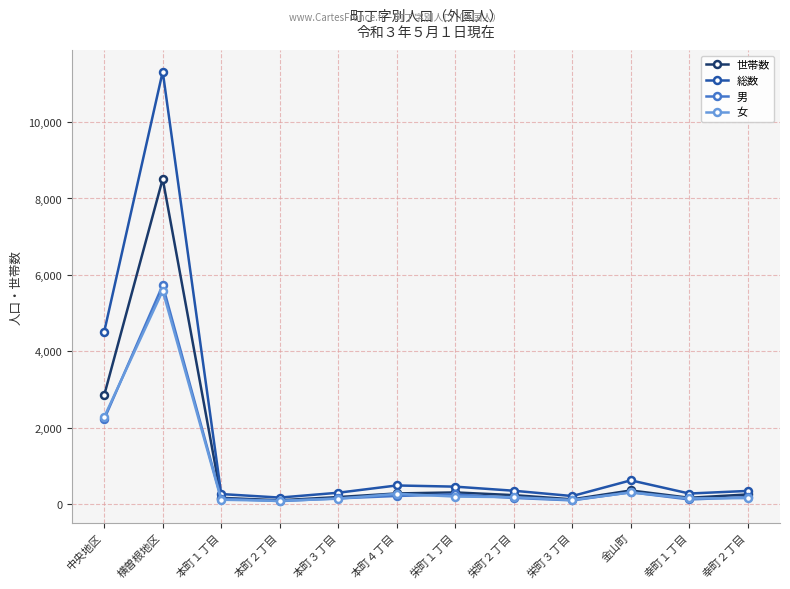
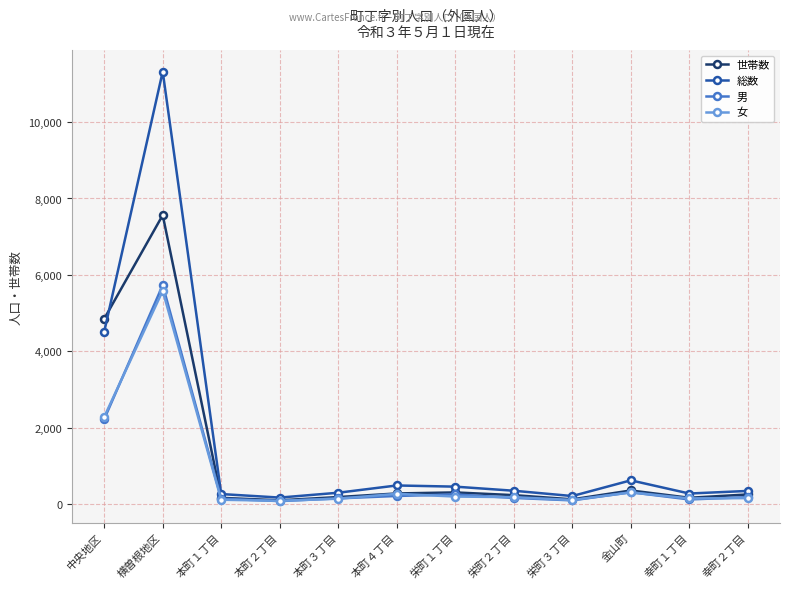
  {
    "世帯数": {
-     "中央地区": "2,900",
-     "横曽根地区": "8,500",
+     "中央地区": "4,900",
+     "横曽根地区": "7,600",
      "幸町２丁目": "300"
    }
  }
